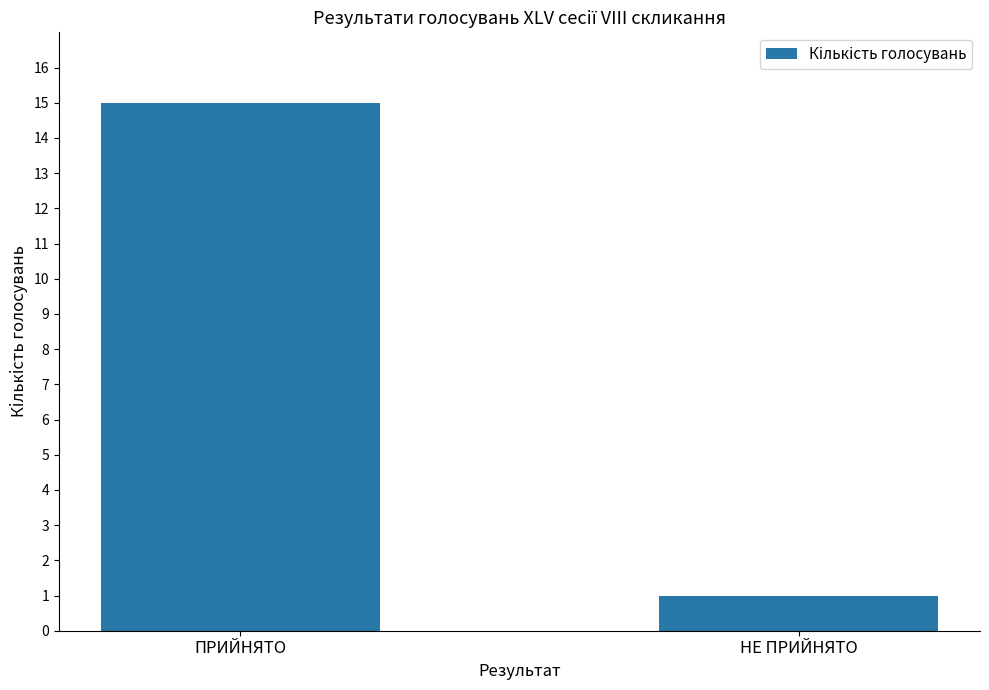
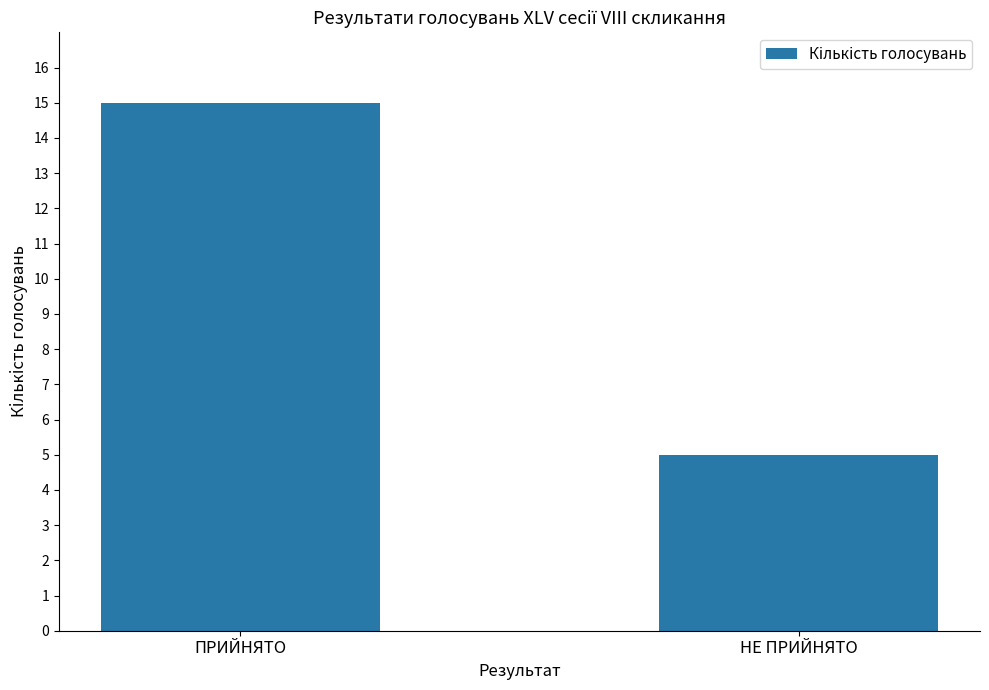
  {
    "ПРИЙНЯТО": 15,
-   "НЕ ПРИЙНЯТО": 1
+   "НЕ ПРИЙНЯТО": 5
  }
